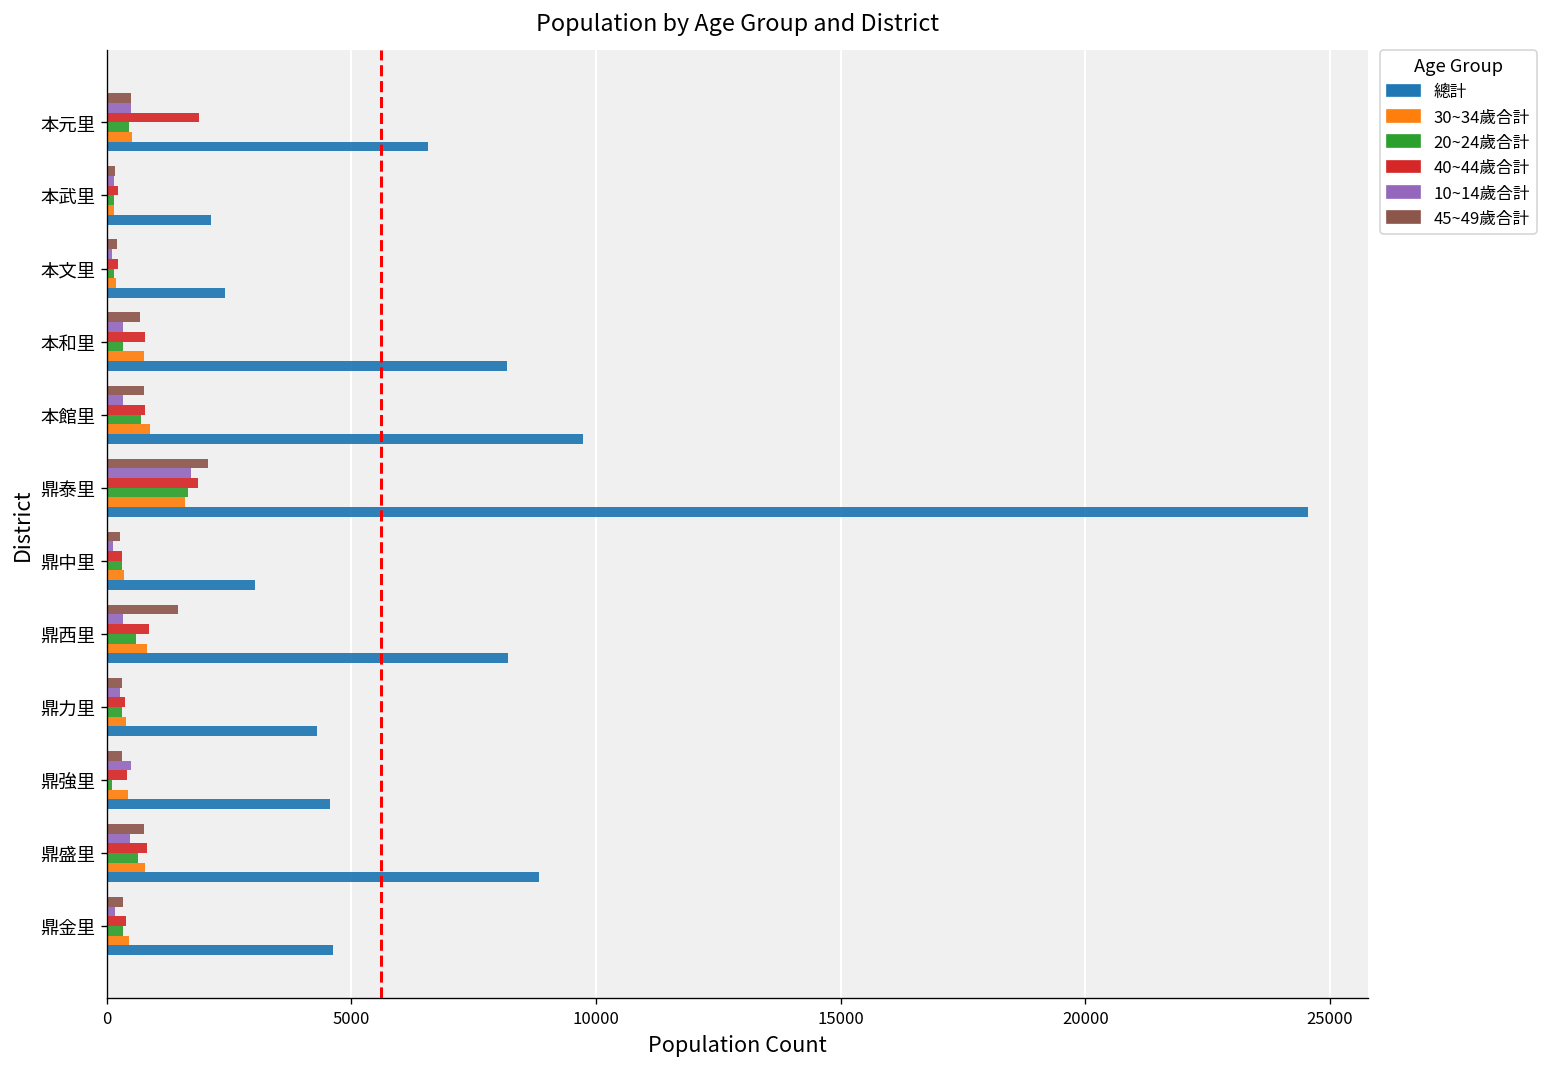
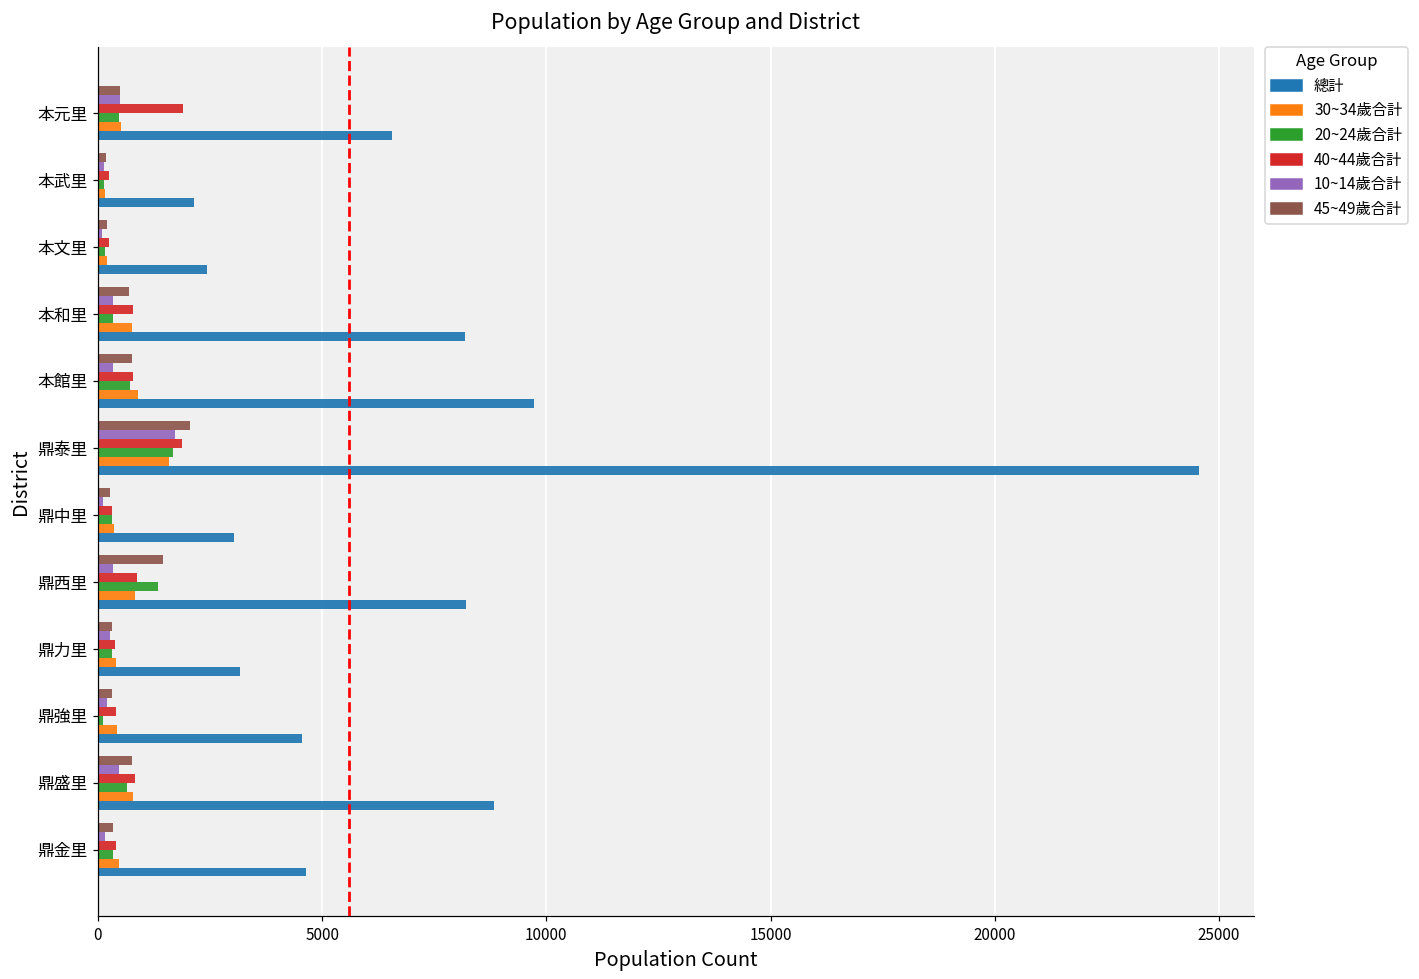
  {
    "總計": {
      "本元里": 6600,
      "本武里": 2100,
      "本文里": 2400,
      "本和里": 8200,
      "本館里": 9700,
      "鼎泰里": 24500,
      "鼎中里": 3000,
      "鼎西里": 8200,
-     "鼎力里": 4300,
+     "鼎力里": 3200,
      "鼎強里": 4600,
      "鼎盛里": 8800,
      "鼎金里": 4600
    },
    "30~34歲合計": {
      "本元里": 500,
      "本武里": 100,
      "本文里": 200,
      "本和里": 800,
      "本館里": 900,
      "鼎泰里": 1600,
      "鼎中里": 400,
      "鼎西里": 800,
      "鼎力里": 400,
      "鼎強里": 400,
      "鼎盛里": 800,
      "鼎金里": 500
    },
    "20~24歲合計": {
      "本元里": 500,
      "本武里": 100,
      "本文里": 200,
      "本和里": 300,
      "本館里": 700,
      "鼎泰里": 1700,
      "鼎中里": 300,
-     "鼎西里": 600,
+     "鼎西里": 1300,
      "鼎力里": 300,
      "鼎強里": 100,
      "鼎盛里": 600,
      "鼎金里": 300
    },
    "40~44歲合計": {
      "本元里": 1900,
      "本武里": 200,
      "本文里": 200,
      "本和里": 800,
      "本館里": 800,
      "鼎泰里": 1900,
      "鼎中里": 300,
      "鼎西里": 900,
      "鼎力里": 400,
      "鼎強里": 400,
      "鼎盛里": 800,
      "鼎金里": 400
    },
    "10~14歲合計": {
      "本元里": 500,
      "本武里": 100,
      "本文里": 100,
      "本和里": 300,
      "本館里": 300,
      "鼎泰里": 1700,
      "鼎中里": 100,
      "鼎西里": 300,
      "鼎力里": 300,
-     "鼎強里": 500,
+     "鼎強里": 200,
      "鼎盛里": 500,
      "鼎金里": 200
    },
    "45~49歲合計": {
      "本元里": 500,
      "本武里": 200,
      "本文里": 200,
      "本和里": 700,
      "本館里": 800,
      "鼎泰里": 2100,
      "鼎中里": 300,
      "鼎西里": 1500,
      "鼎力里": 300,
      "鼎強里": 300,
      "鼎盛里": 800,
      "鼎金里": 300
    }
  }
